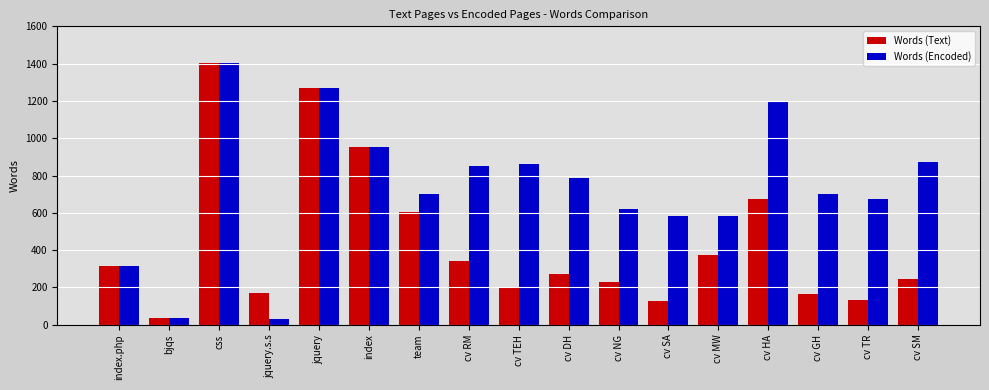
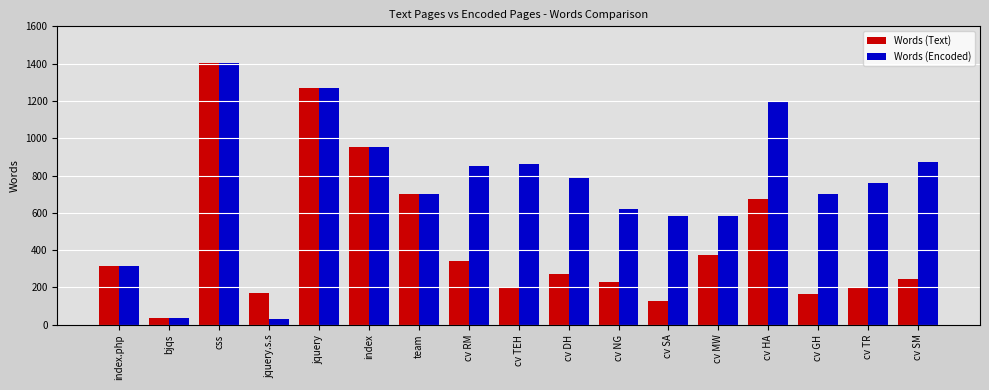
  {
    "Words (Text)": {
      "index.php": 320,
      "bjqs": 40,
      "css": 1400,
      "jquery.s.s": 170,
      "jquery": 1270,
      "index": 960,
-     "team": 600,
+     "team": 700,
      "cv RM": 340,
      "cv TEH": 200,
      "cv DH": 270,
      "cv NG": 230,
      "cv SA": 130,
      "cv MW": 370,
      "cv HA": 680,
      "cv GH": 170,
-     "cv TR": 130,
+     "cv TR": 200,
      "cv SM": 250
    },
    "Words (Encoded)": {
      "index.php": 320,
      "bjqs": 40,
      "css": 1400,
      "jquery.s.s": 30,
      "jquery": 1270,
      "index": 960,
      "team": 700,
      "cv RM": 850,
      "cv TEH": 860,
      "cv DH": 790,
      "cv NG": 620,
      "cv SA": 580,
      "cv MW": 580,
      "cv HA": 1200,
      "cv GH": 700,
-     "cv TR": 670,
+     "cv TR": 760,
      "cv SM": 870
    }
  }
